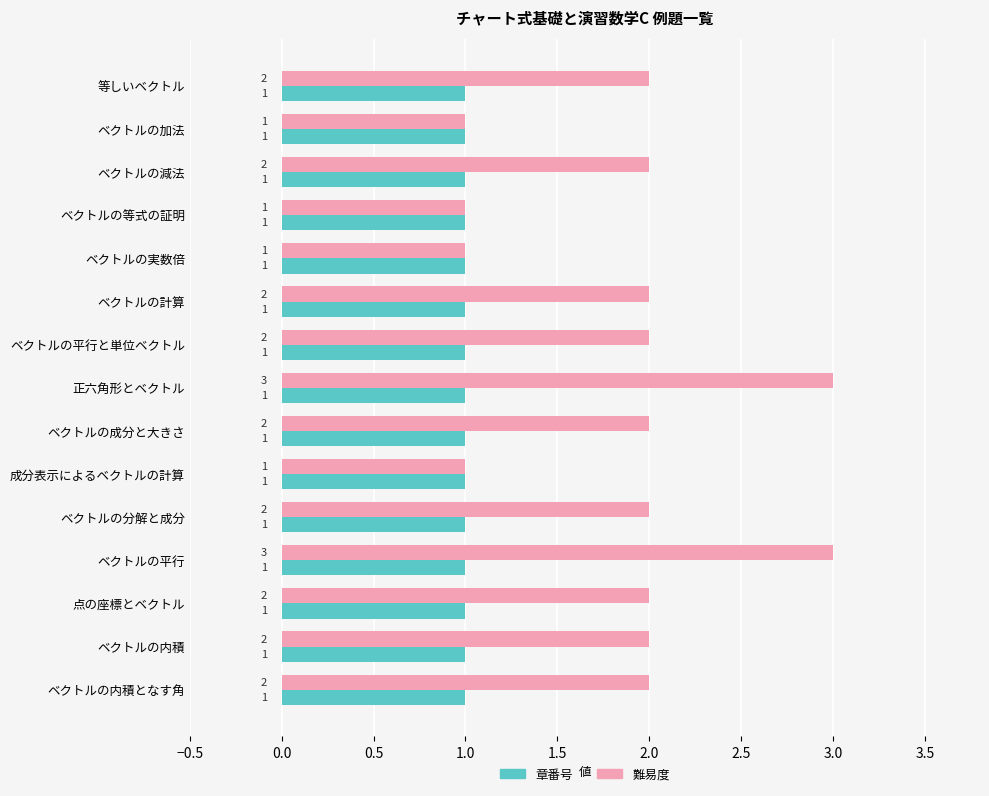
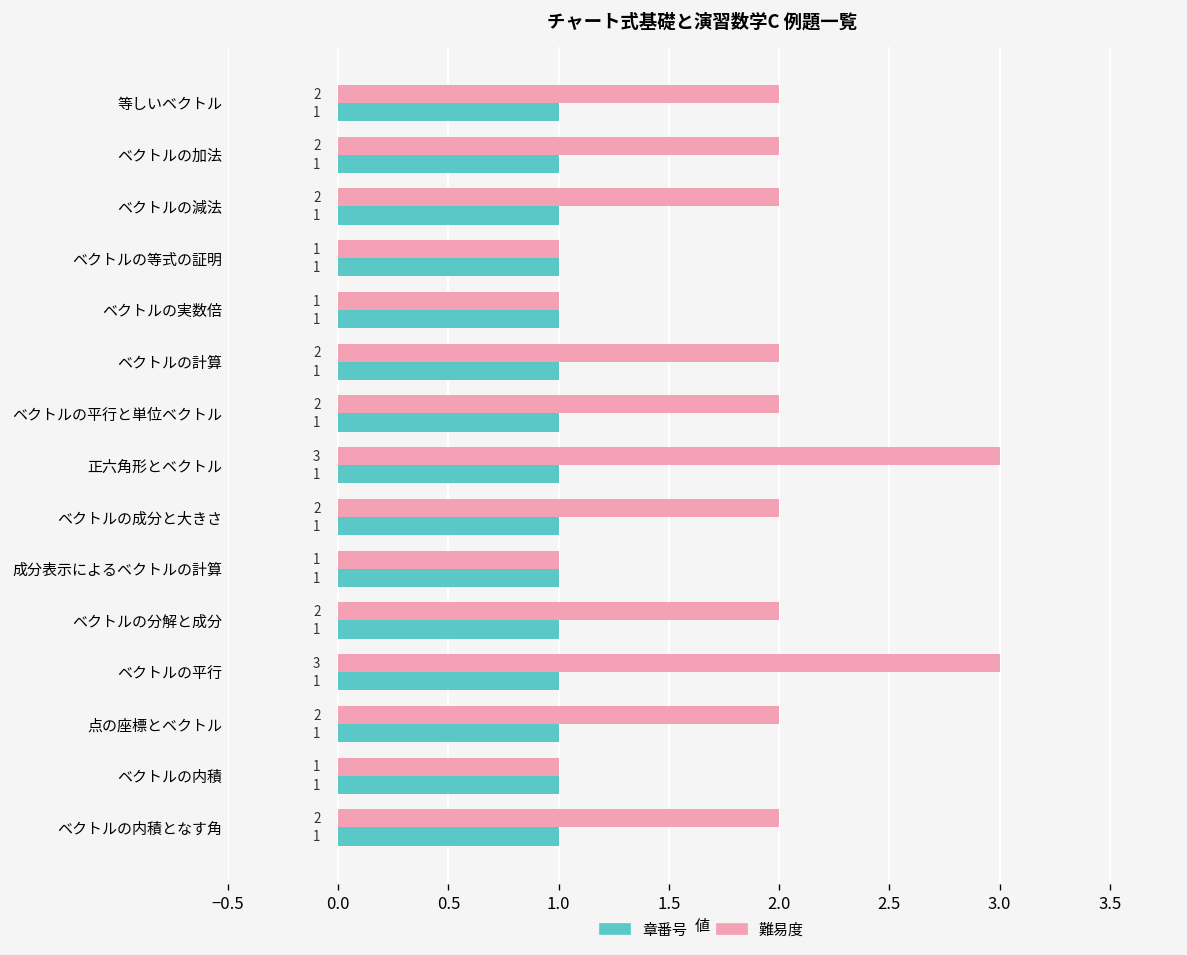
  {
    "章番号": {
      "等しいベクトル": 1.00,
      "ベクトルの加法": 1.00,
      "ベクトルの減法": 1.00,
      "ベクトルの等式の証明": 1.00,
      "ベクトルの実数倍": 1.00,
      "ベクトルの計算": 1.00,
      "ベクトルの平行と単位ベクトル": 1.00,
      "正六角形とベクトル": 1.00,
      "ベクトルの成分と大きさ": 1.00,
      "成分表示によるベクトルの計算": 1.00,
      "ベクトルの分解と成分": 1.00,
      "ベクトルの平行": 1.00,
      "点の座標とベクトル": 1.00,
      "ベクトルの内積": 1.00,
      "ベクトルの内積となす角": 1.00
    },
    "難易度": {
-     "ベクトルの加法": 1,
-     "ベクトルの内積": 2
+     "ベクトルの加法": 2,
+     "ベクトルの内積": 1
    }
  }
